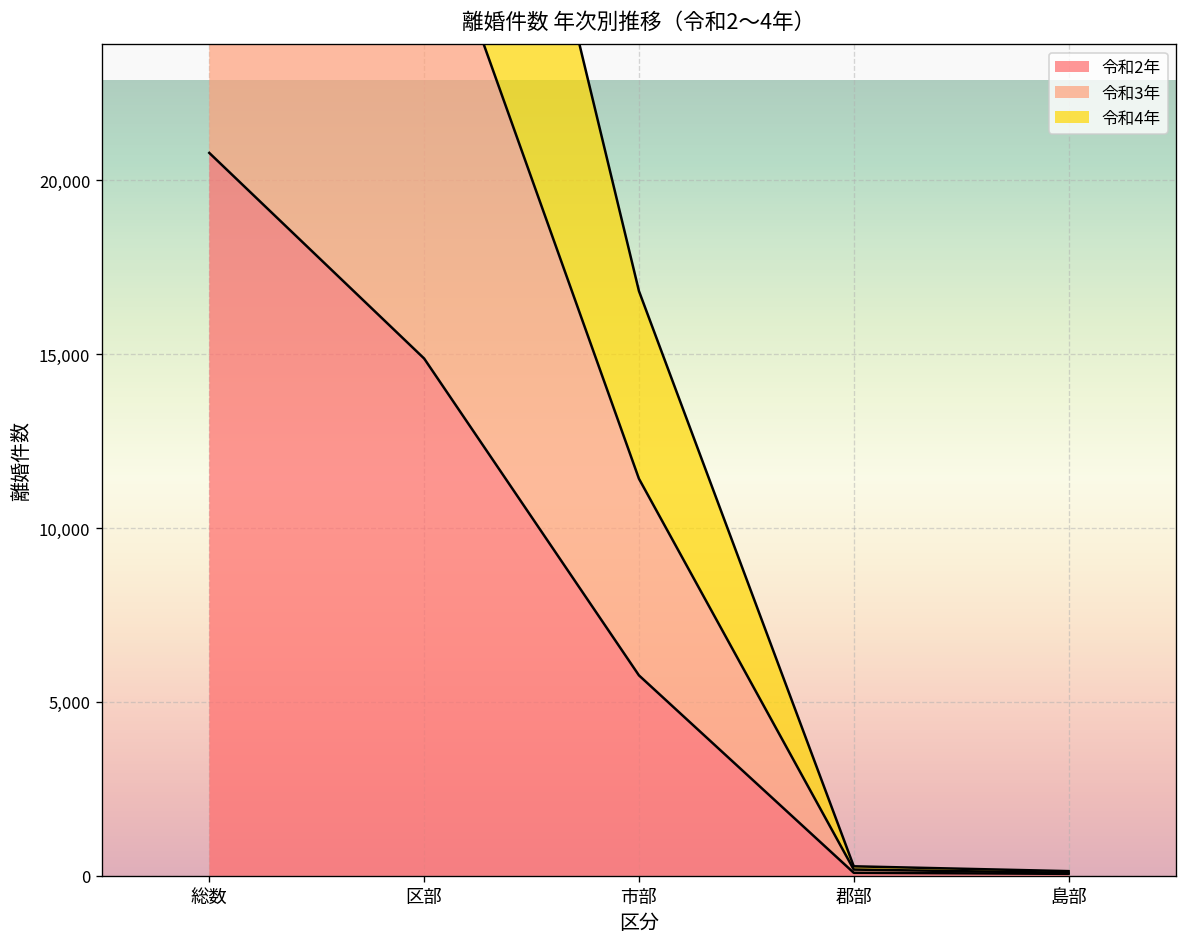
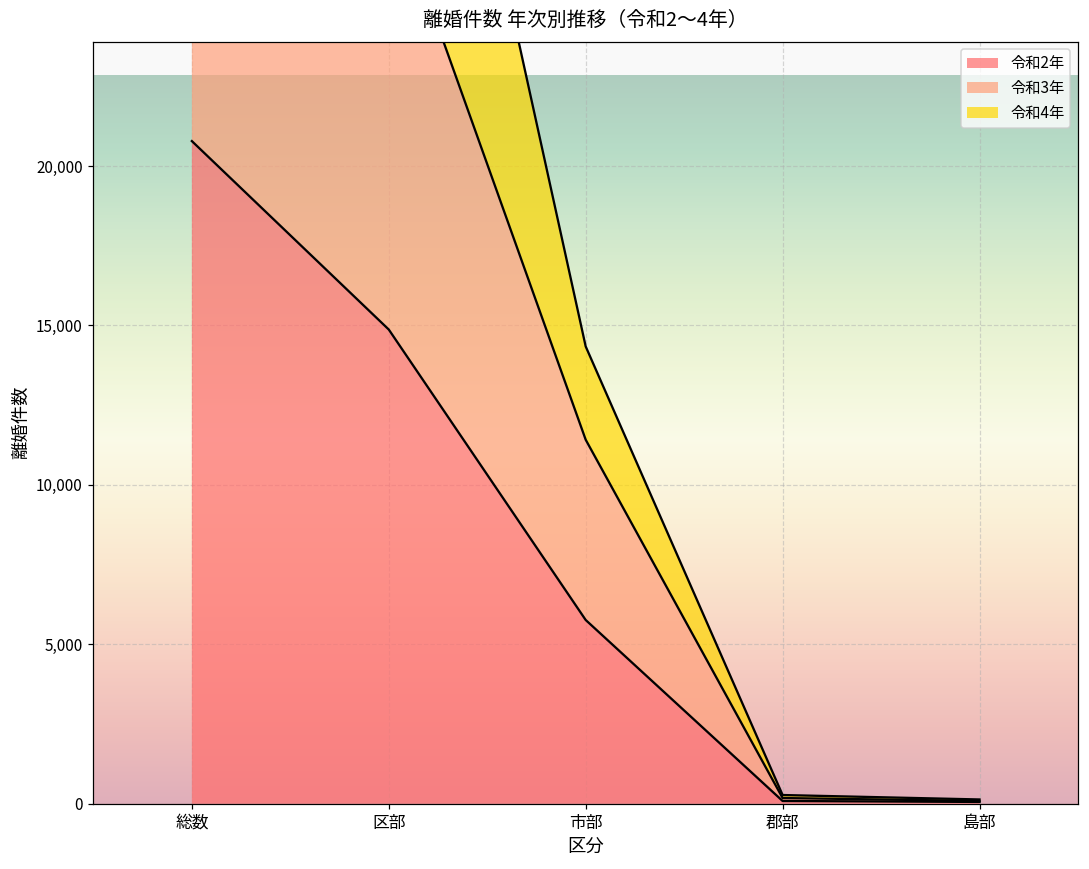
  {
    "令和4年": {
-     "市部": "5,400",
+     "市部": "2,900",
      "郡部": "100"
    }
  }
